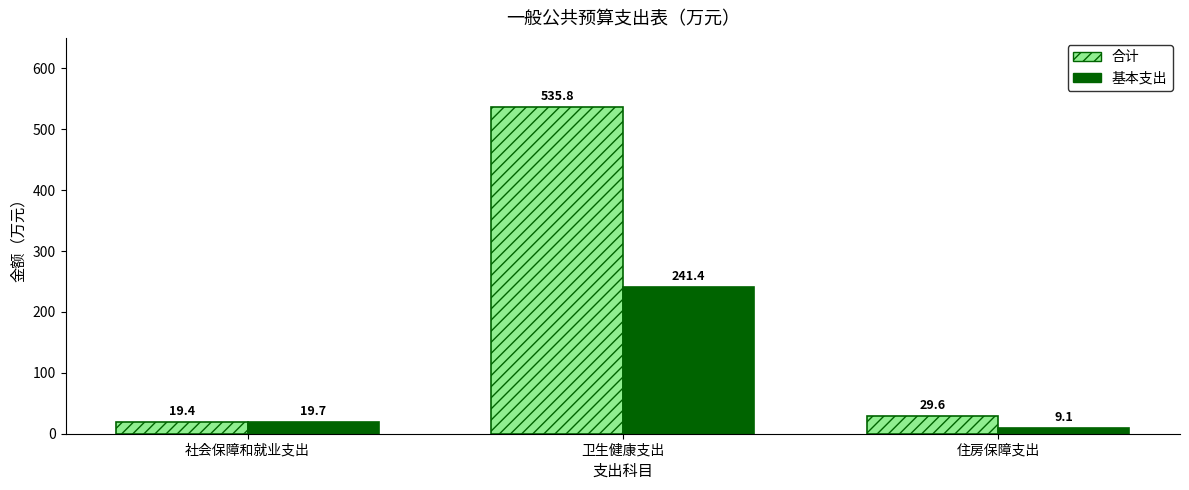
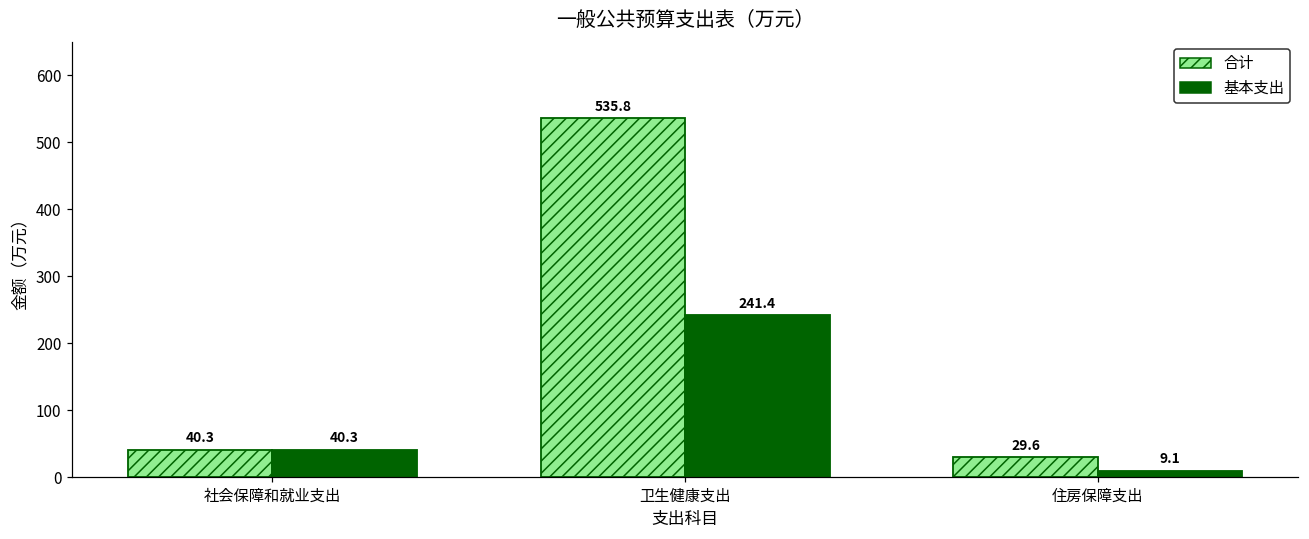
  {
    "合计": {
-     "社会保障和就业支出": 19.4,
+     "社会保障和就业支出": 40.3,
      "卫生健康支出": 535.8,
      "住房保障支出": 29.6
    },
    "基本支出": {
-     "社会保障和就业支出": 19.7,
+     "社会保障和就业支出": 40.3,
      "卫生健康支出": 241.4,
      "住房保障支出": 9.1
    }
  }
